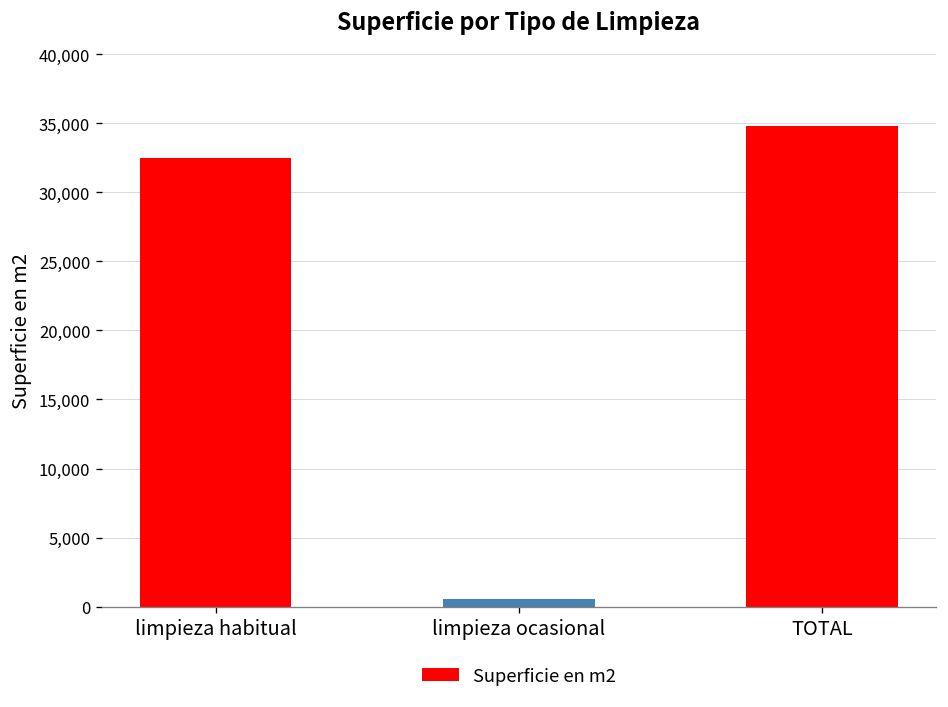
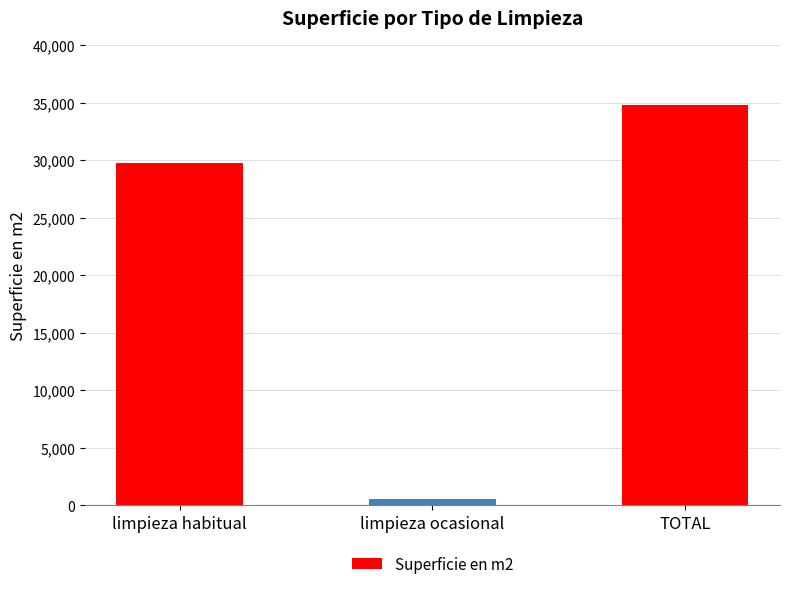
  {
-   "limpieza habitual": "32,500",
+   "limpieza habitual": "29,800",
    "limpieza ocasional": "500",
    "TOTAL": "34,800"
  }
